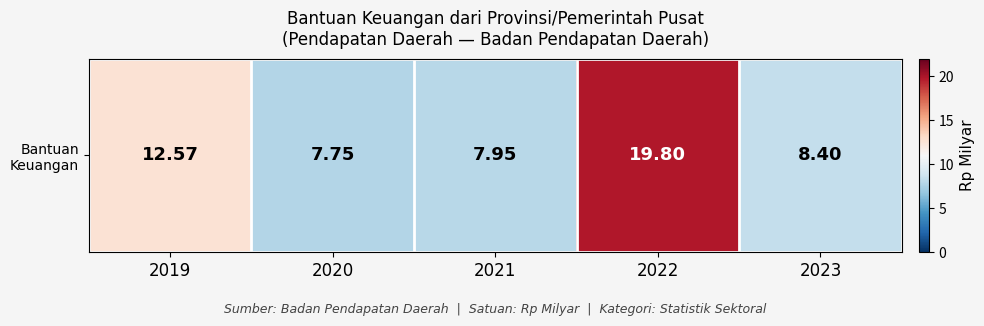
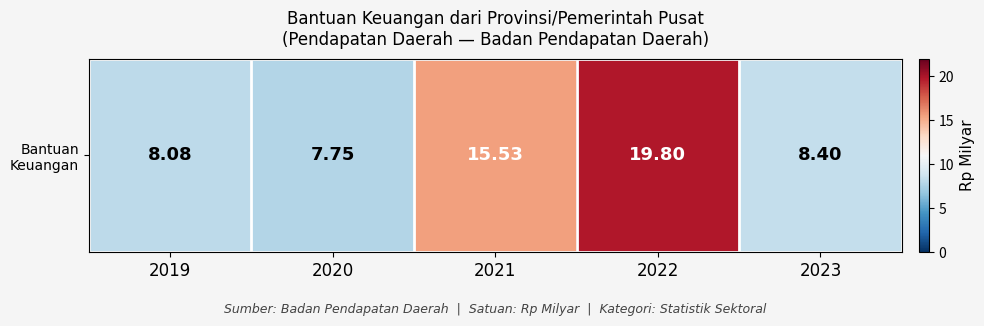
  {
    "Bantuan Keuangan": {
-     "2019": 12.57,
+     "2019": 8.08,
      "2020": 7.75,
-     "2021": 7.95,
+     "2021": 15.53,
      "2022": 19.80,
      "2023": 8.40
    }
  }
